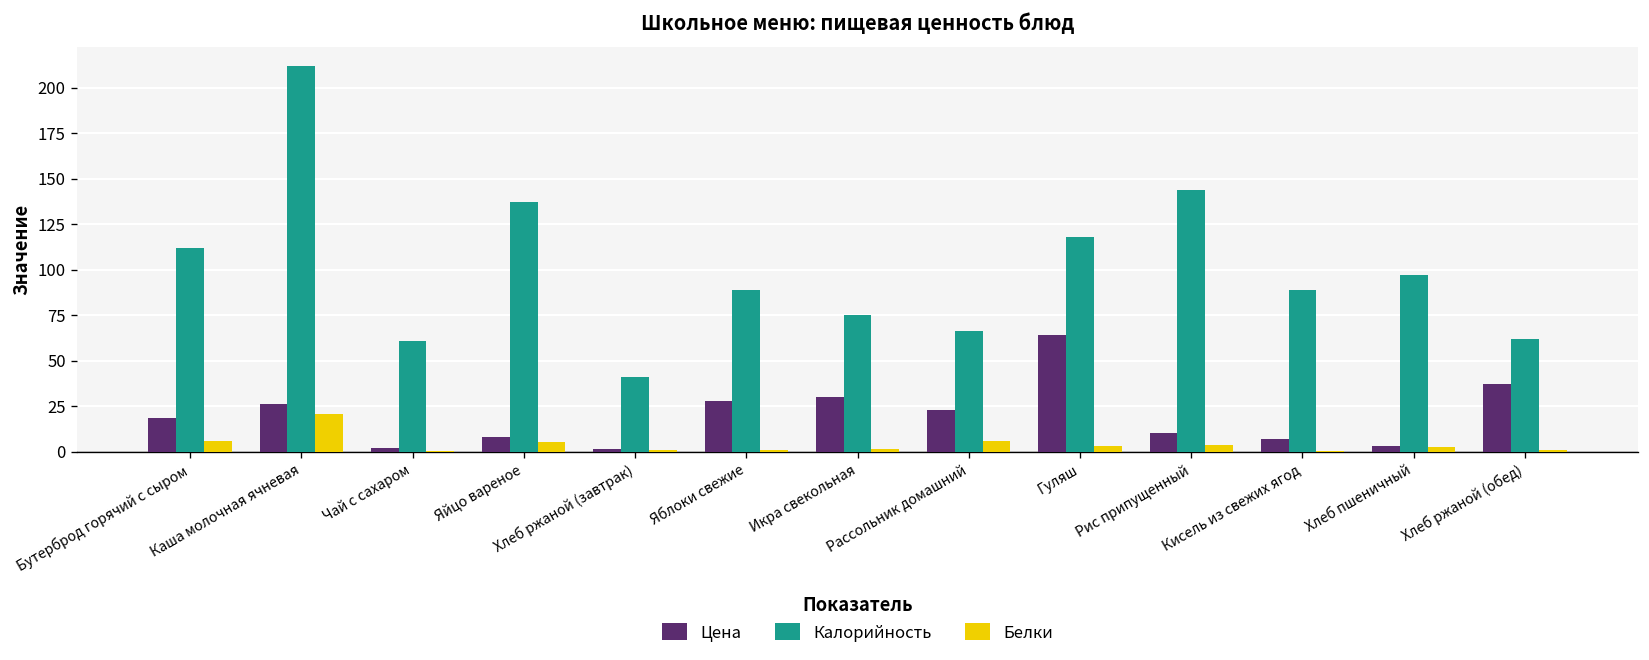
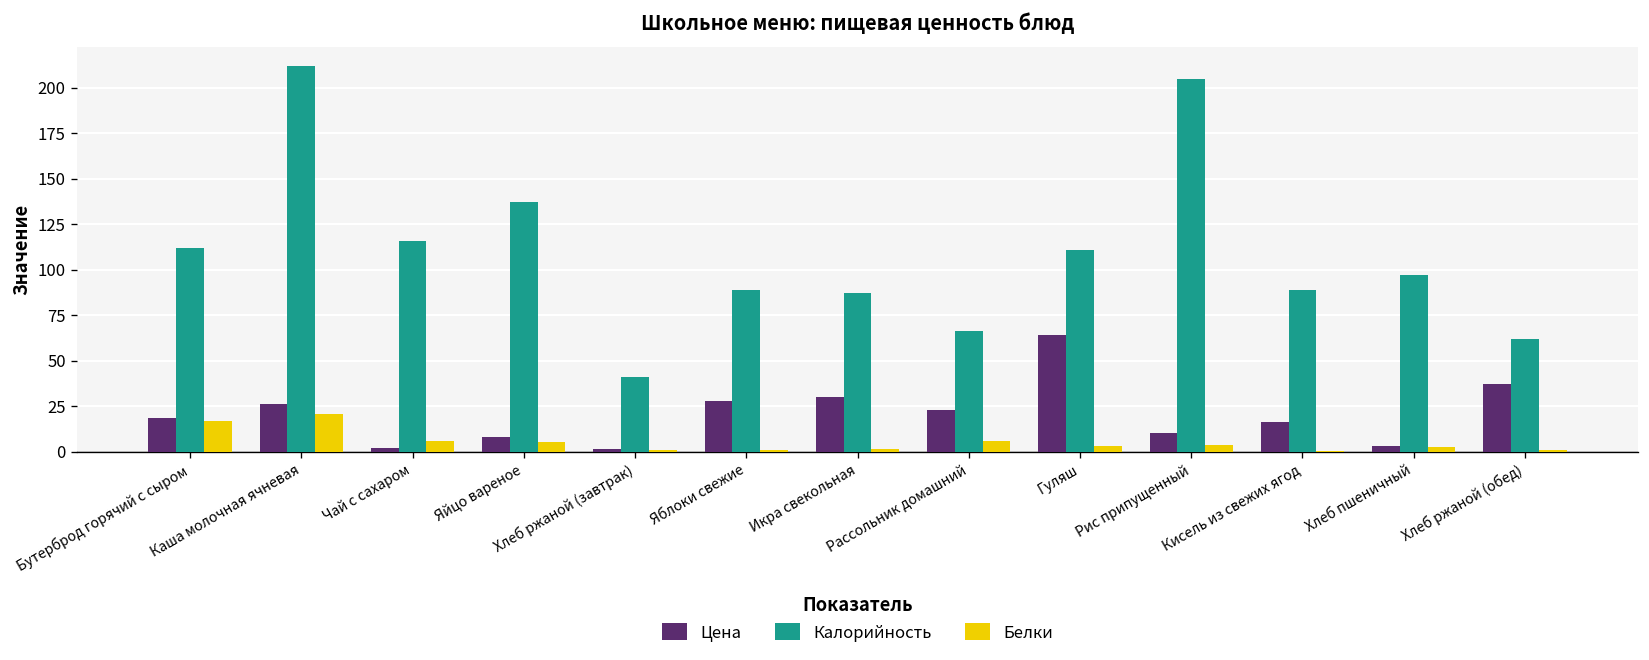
  {
    "Цена": {
      "Бутерброд горячий с сыром": 18,
      "Каша молочная ячневая": 26,
      "Чай с сахаром": 2,
      "Яйцо вареное": 8,
      "Яблоки свежие": 28,
      "Икра свекольная": 30,
      "Рассольник домашний": 23,
      "Гуляш": 64,
      "Рис припущенный": 10,
-     "Кисель из свежих ягод": 7,
+     "Кисель из свежих ягод": 16,
      "Хлеб пшеничный": 3,
      "Хлеб ржаной (обед)": 37
    },
    "Калорийность": {
      "Бутерброд горячий с сыром": 112,
      "Каша молочная ячневая": 212,
-     "Чай с сахаром": 61,
+     "Чай с сахаром": 116,
      "Яйцо вареное": 137,
      "Хлеб ржаной (завтрак)": 41,
      "Яблоки свежие": 89,
-     "Икра свекольная": 75,
+     "Икра свекольная": 87,
      "Рассольник домашний": 66,
-     "Гуляш": 118,
-     "Рис припущенный": 144,
+     "Гуляш": 111,
+     "Рис припущенный": 205,
      "Кисель из свежих ягод": 89,
      "Хлеб пшеничный": 97,
      "Хлеб ржаной (обед)": 62
    },
    "Белки": {
-     "Бутерброд горячий с сыром": 6,
+     "Бутерброд горячий с сыром": 17,
      "Каша молочная ячневая": 21,
-     "Чай с сахаром": 0,
+     "Чай с сахаром": 6,
      "Яйцо вареное": 5,
      "Рассольник домашний": 6,
      "Гуляш": 3,
      "Рис припущенный": 4,
      "Хлеб пшеничный": 3
    }
  }
